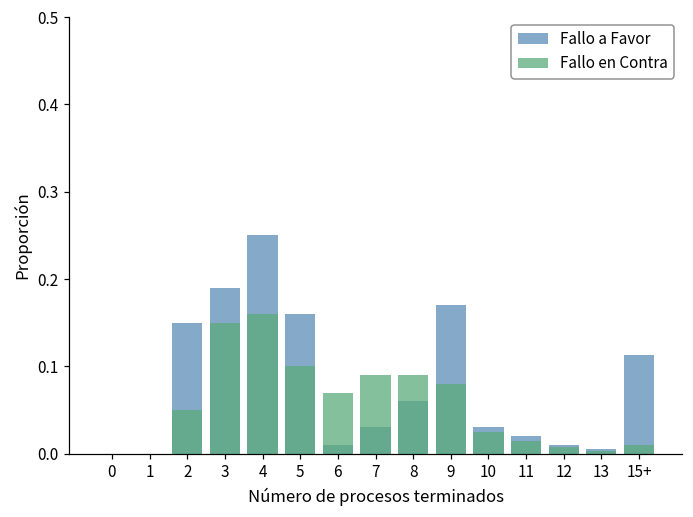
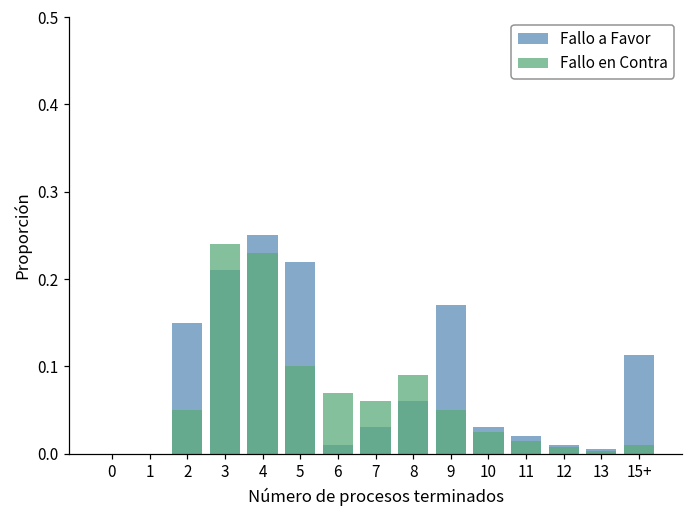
  {
    "Fallo a Favor": {
      "0": 0.00,
      "1": 0.00,
      "2": 0.15,
-     "3": 0.19,
+     "3": 0.21,
      "4": 0.25,
-     "5": 0.16,
+     "5": 0.22,
      "9": 0.17,
      "10": 0.03,
      "11": 0.02,
      "12": 0.01,
      "13": 0.01,
      "15+": 0.11
    },
    "Fallo en Contra": {
      "0": 0.00,
      "1": 0.00,
-     "3": 0.15,
-     "4": 0.16,
+     "3": 0.24,
+     "4": 0.23,
      "6": 0.07,
-     "7": 0.09,
+     "7": 0.06,
      "8": 0.09,
-     "9": 0.08,
+     "9": 0.05,
      "12": 0.01
    }
  }
